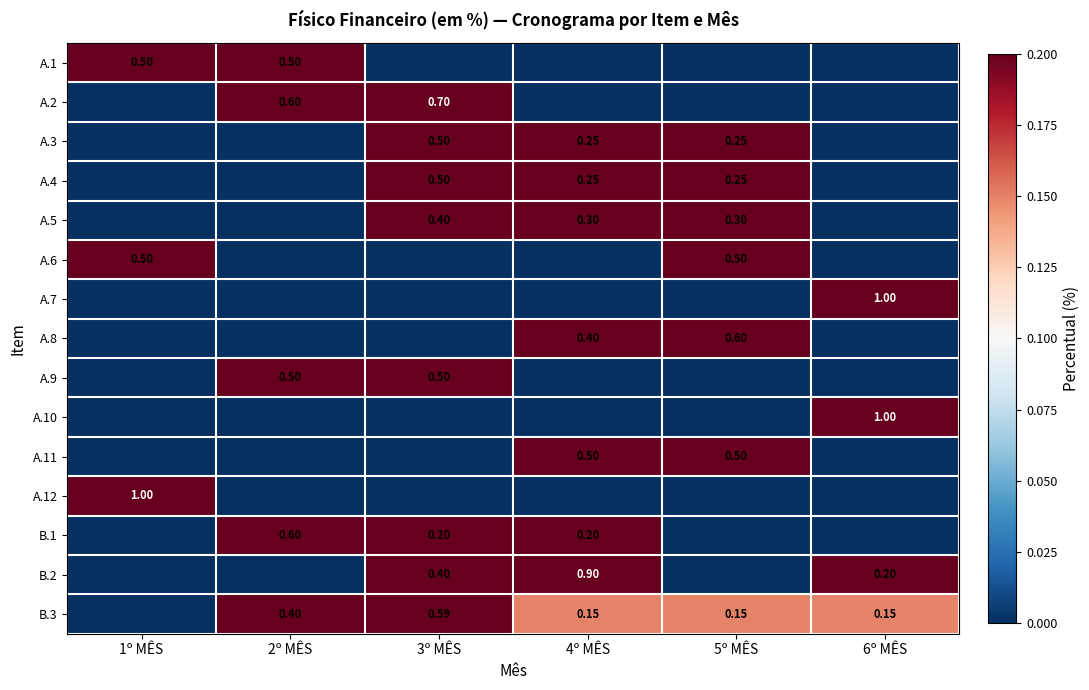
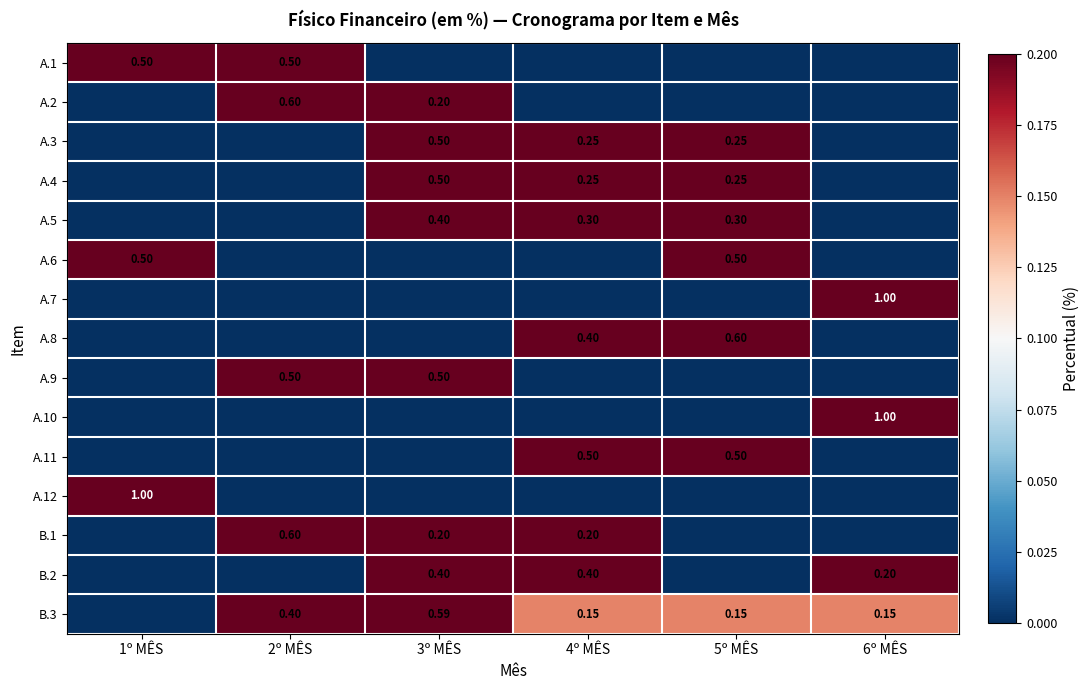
  {
    "A.1": {
      "1º MÊS": 0.50,
      "2º MÊS": 0.50
    },
    "A.2": {
      "2º MÊS": 0.60,
-     "3º MÊS": 0.70
+     "3º MÊS": 0.20
    },
    "A.3": {
      "3º MÊS": 0.50,
      "4º MÊS": 0.25,
      "5º MÊS": 0.25
    },
    "A.4": {
      "3º MÊS": 0.50,
      "4º MÊS": 0.25,
      "5º MÊS": 0.25
    },
    "A.5": {
      "3º MÊS": 0.40,
      "4º MÊS": 0.30,
      "5º MÊS": 0.30
    },
    "A.6": {
      "1º MÊS": 0.50,
      "5º MÊS": 0.50
    },
    "A.7": {
      "6º MÊS": 1.00
    },
    "A.8": {
      "4º MÊS": 0.40,
      "5º MÊS": 0.60
    },
    "A.9": {
      "2º MÊS": 0.50,
      "3º MÊS": 0.50
    },
    "A.10": {
      "6º MÊS": 1.00
    },
    "A.11": {
      "4º MÊS": 0.50,
      "5º MÊS": 0.50
    },
    "A.12": {
      "1º MÊS": 1.00
    },
    "B.1": {
      "2º MÊS": 0.60,
      "3º MÊS": 0.20,
      "4º MÊS": 0.20
    },
    "B.2": {
      "3º MÊS": 0.40,
-     "4º MÊS": 0.90,
+     "4º MÊS": 0.40,
      "6º MÊS": 0.20
    },
    "B.3": {
      "2º MÊS": 0.40,
      "3º MÊS": 0.59,
      "4º MÊS": 0.15,
      "5º MÊS": 0.15,
      "6º MÊS": 0.15
    }
  }
